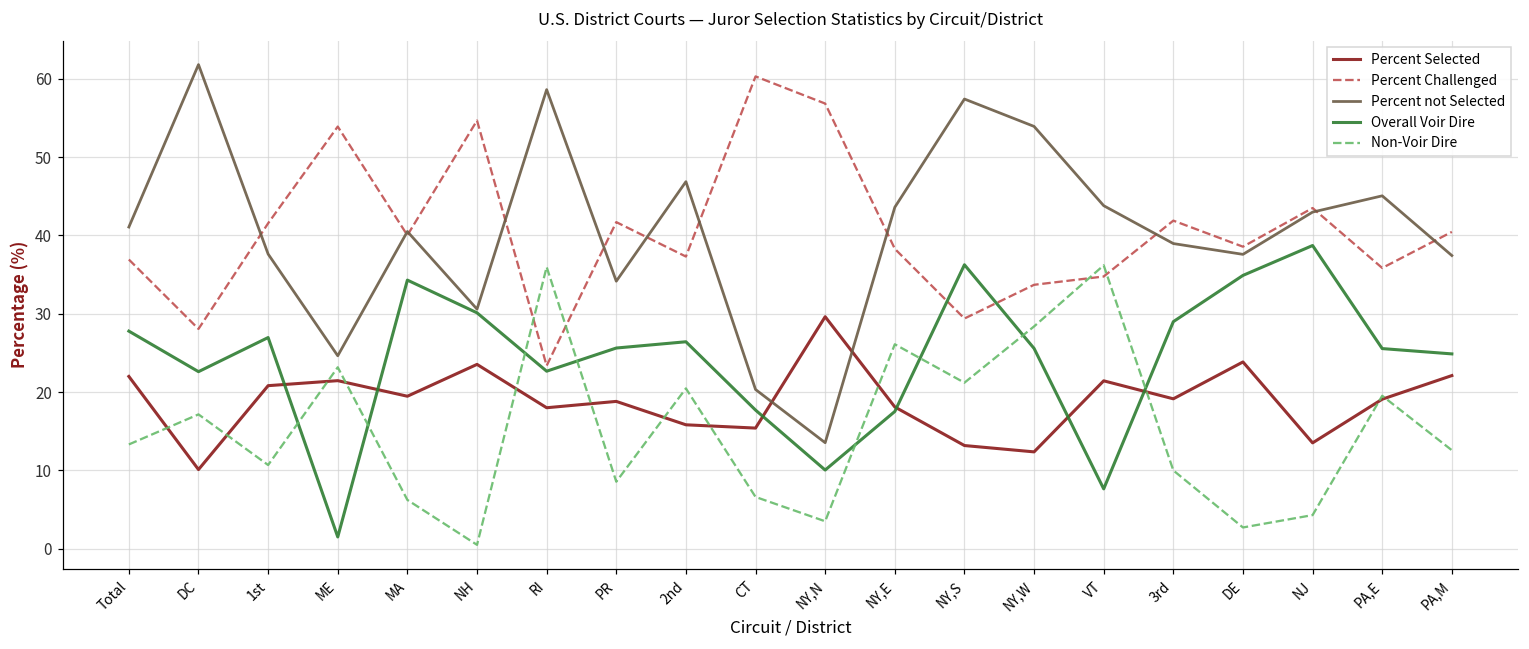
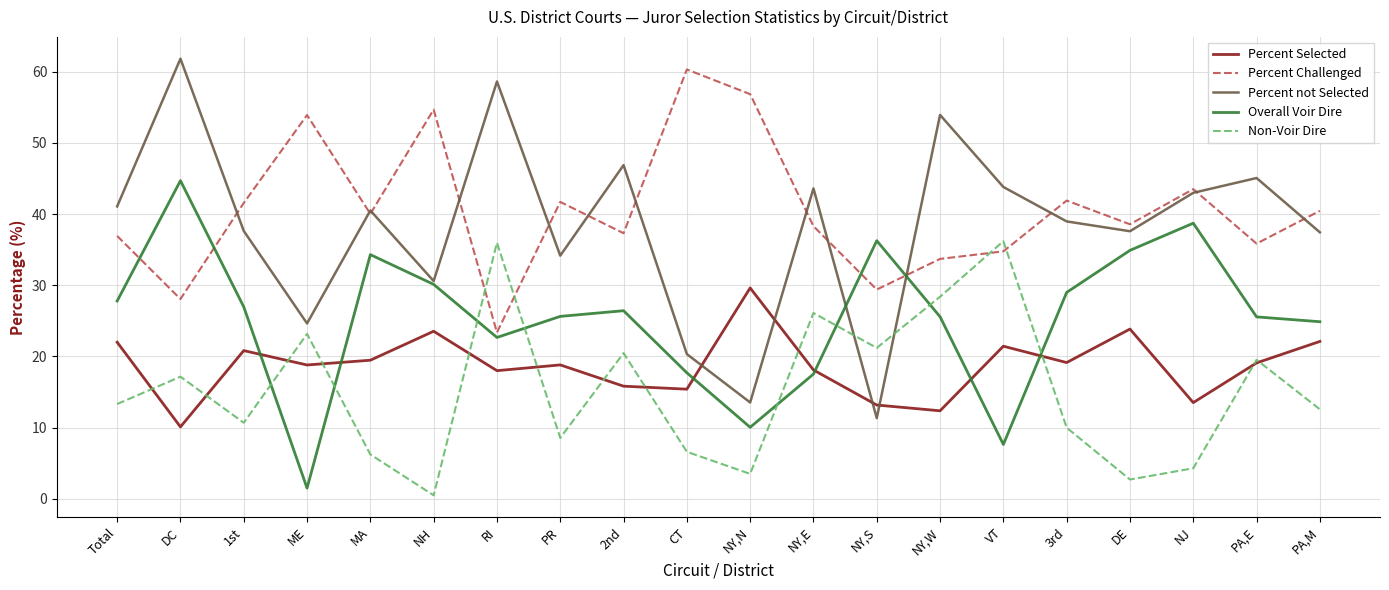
  {
    "Percent Selected": {
      "Total": 22,
      "DC": 10,
      "1st": 21,
-     "ME": 21,
+     "ME": 19,
      "MA": 19,
      "NH": 24,
      "RI": 18,
      "PR": 19,
      "2nd": 16,
      "CT": 15,
      "NY,N": 30,
      "NY,E": 18,
      "NY,S": 13,
      "NY,W": 12,
      "VT": 21,
      "3rd": 19,
      "DE": 24,
      "NJ": 14,
      "PA,E": 19,
      "PA,M": 22
    },
    "Percent Challenged": {
      "Total": 37,
      "DC": 28,
      "1st": 42,
      "ME": 54,
      "MA": 40,
      "NH": 55,
      "RI": 23,
      "PR": 42,
      "2nd": 37,
      "CT": 60,
      "NY,N": 57,
      "NY,E": 38,
      "NY,S": 29,
      "NY,W": 34,
      "VT": 35,
      "3rd": 42,
      "DE": 39,
      "NJ": 44,
      "PA,E": 36,
      "PA,M": 40
    },
    "Percent not Selected": {
      "Total": 41,
      "DC": 62,
      "1st": 38,
      "ME": 25,
      "MA": 41,
      "NH": 31,
      "RI": 59,
      "PR": 34,
      "2nd": 47,
      "CT": 20,
      "NY,N": 14,
      "NY,E": 44,
-     "NY,S": 57,
+     "NY,S": 11,
      "NY,W": 54,
      "VT": 44,
      "3rd": 39,
      "DE": 38,
      "NJ": 43,
      "PA,E": 45,
      "PA,M": 37
    },
    "Overall Voir Dire": {
      "Total": 28,
-     "DC": 23,
+     "DC": 45,
      "1st": 27,
      "ME": 1,
      "MA": 34,
      "NH": 30,
      "RI": 23,
      "PR": 26,
      "2nd": 26,
      "CT": 18,
      "NY,N": 10,
      "NY,E": 18,
      "NY,S": 36,
      "NY,W": 26,
      "VT": 8,
      "3rd": 29,
      "DE": 35,
      "NJ": 39,
      "PA,E": 26,
      "PA,M": 25
    },
    "Non-Voir Dire": {
      "Total": 13,
      "DC": 17,
      "1st": 11,
      "ME": 23,
      "MA": 6,
      "NH": 0,
      "RI": 36,
      "PR": 9,
      "2nd": 20,
      "CT": 7,
      "NY,N": 3,
      "NY,E": 26,
      "NY,S": 21,
      "NY,W": 28,
      "VT": 36,
      "3rd": 10,
      "DE": 3,
      "NJ": 4,
      "PA,E": 20,
      "PA,M": 13
    }
  }
